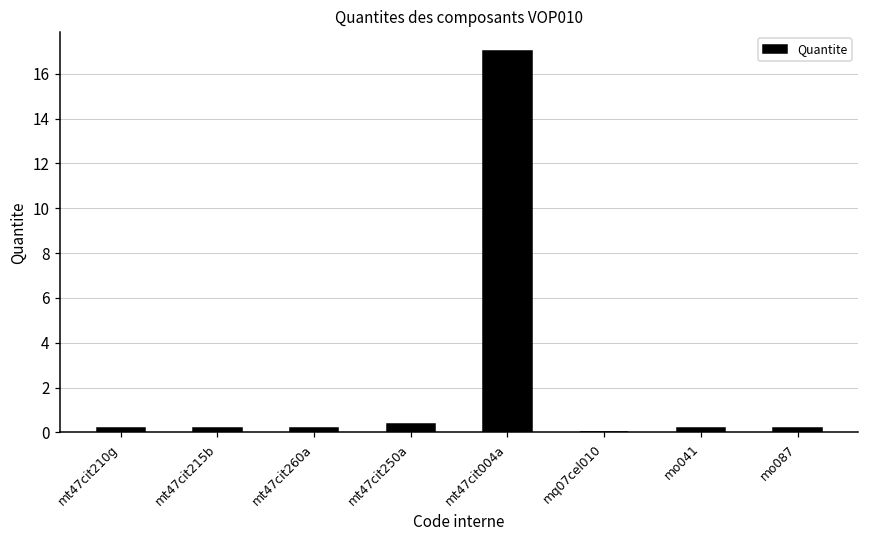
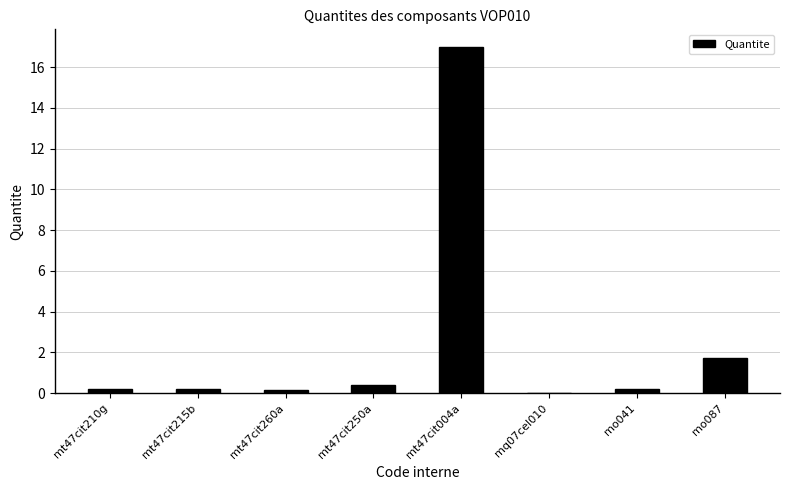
  {
    "mt47cit210g": 0.2,
    "mt47cit215b": 0.2,
    "mt47cit260a": 0.2,
    "mt47cit250a": 0.4,
    "mt47cit004a": 17.0,
    "mo041": 0.2,
-   "mo087": 0.2
+   "mo087": 1.7
  }
